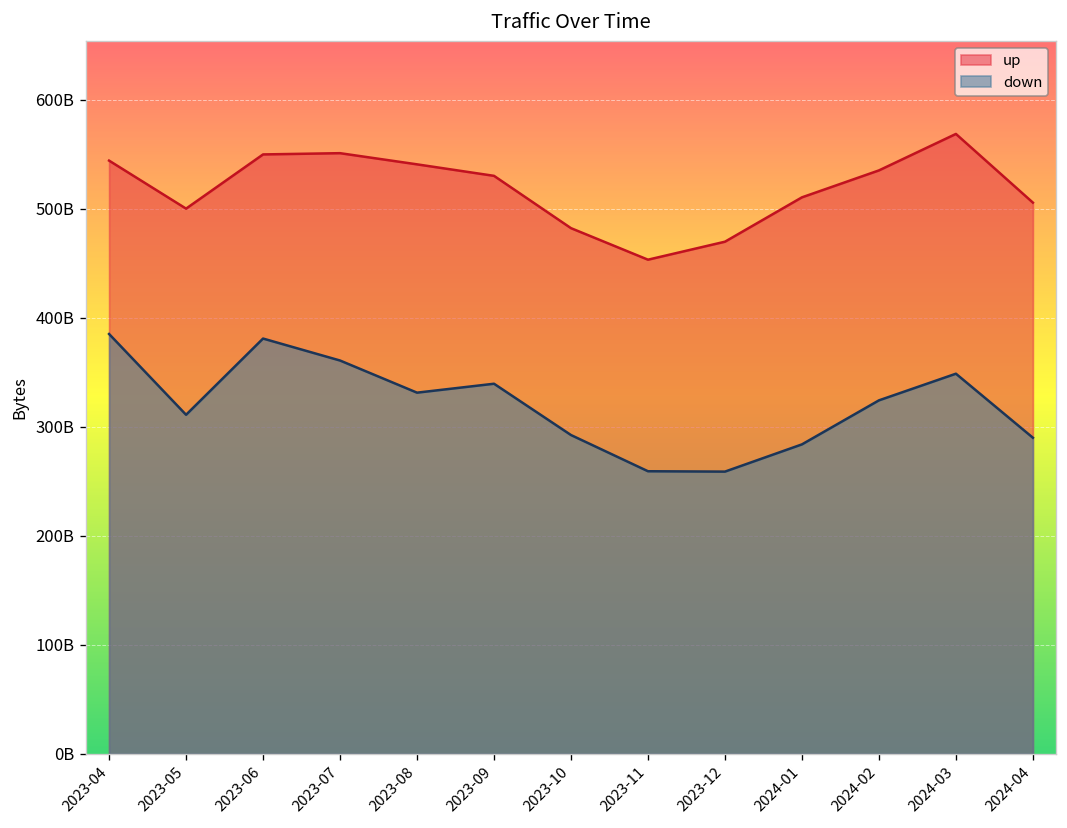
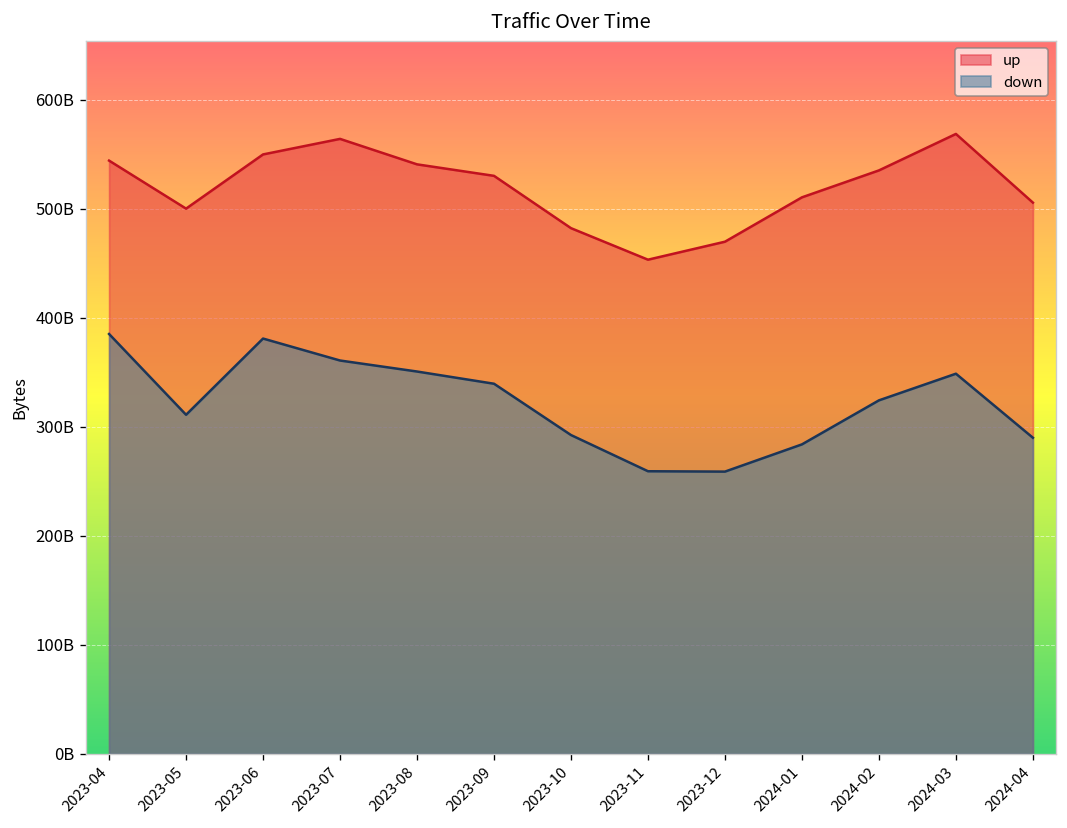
  {
    "up": {
      "2023-04": 540000000000,
      "2023-05": 500000000000,
      "2023-06": 550000000000,
-     "2023-07": 550000000000,
+     "2023-07": 560000000000,
      "2023-08": 540000000000,
      "2023-09": 530000000000,
      "2023-10": 480000000000,
      "2023-11": 450000000000,
      "2023-12": 470000000000,
      "2024-01": 510000000000,
      "2024-02": 540000000000,
      "2024-03": 570000000000,
      "2024-04": 510000000000
    },
    "down": {
      "2023-04": 390000000000,
      "2023-05": 310000000000,
      "2023-06": 380000000000,
      "2023-07": 360000000000,
-     "2023-08": 330000000000,
+     "2023-08": 350000000000,
      "2023-09": 340000000000,
      "2023-10": 290000000000,
      "2023-11": 260000000000,
      "2023-12": 260000000000,
      "2024-01": 280000000000,
      "2024-02": 320000000000,
      "2024-03": 350000000000,
      "2024-04": 290000000000
    }
  }
